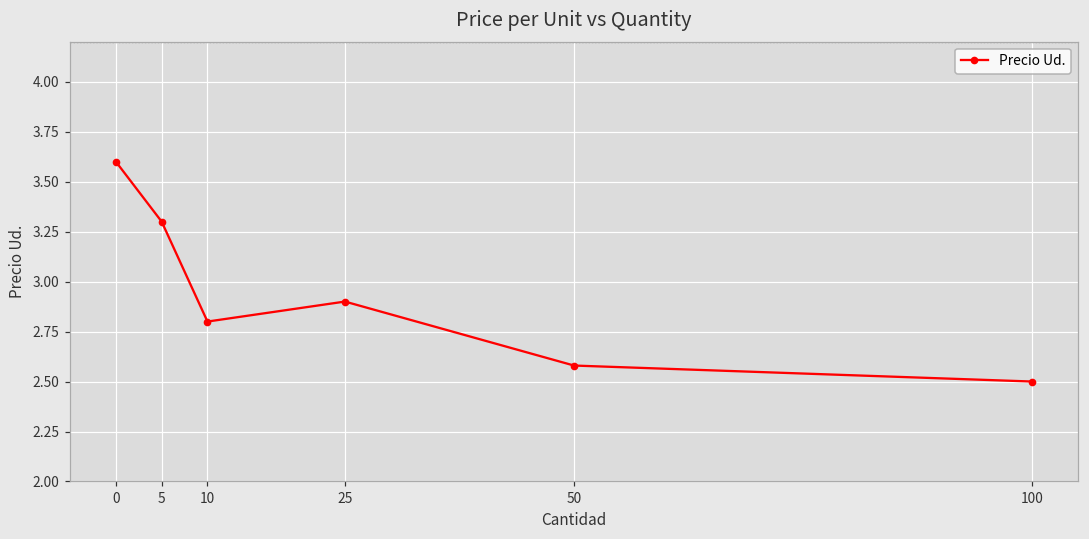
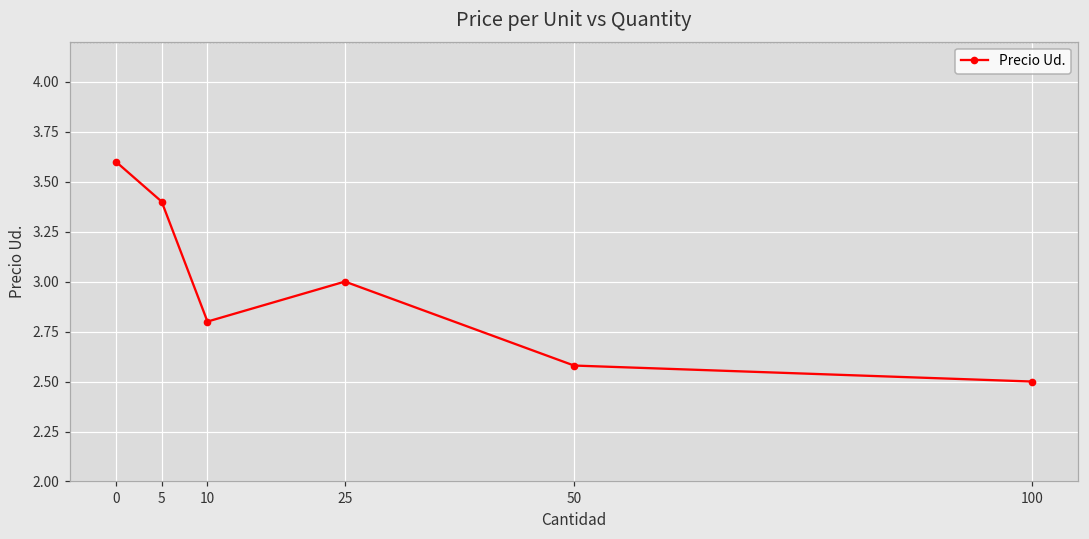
  {
    "0": 3.6,
-   "5": 3.3,
+   "5": 3.4,
    "10": 2.8,
-   "25": 2.9,
+   "25": 3.0,
    "50": 2.58,
    "100": 2.5
  }
